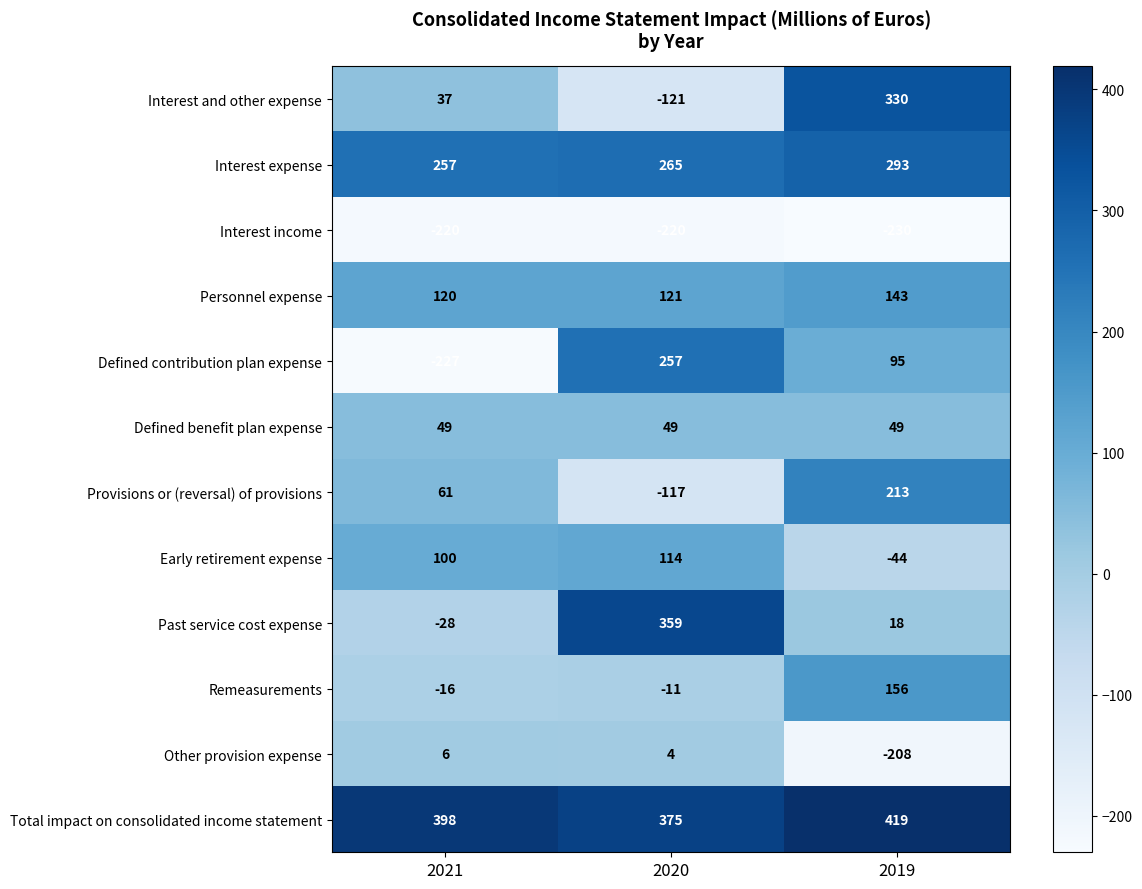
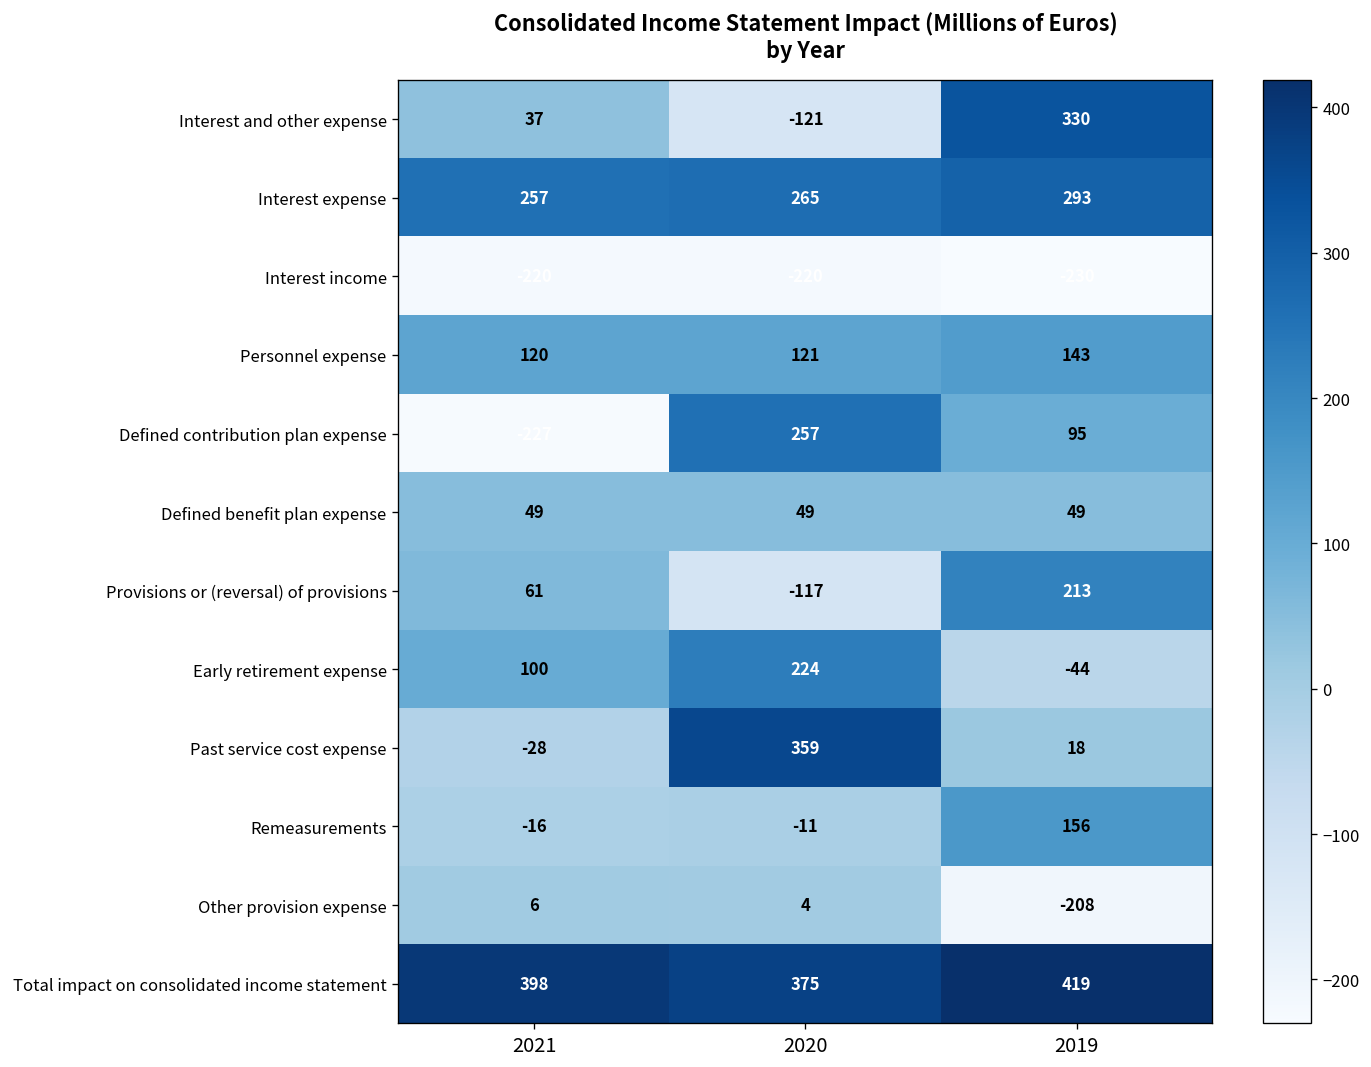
  {
    "Interest and other expense": {
      "2021": 37,
      "2020": -121,
      "2019": 330
    },
    "Interest expense": {
      "2021": 257,
      "2020": 265,
      "2019": 293
    },
    "Personnel expense": {
      "2021": 120,
      "2020": 121,
      "2019": 143
    },
    "Defined contribution plan expense": {
      "2020": 257,
      "2019": 95
    },
    "Defined benefit plan expense": {
      "2021": 49,
      "2020": 49,
      "2019": 49
    },
    "Provisions or (reversal) of provisions": {
      "2021": 61,
      "2020": -117,
      "2019": 213
    },
    "Early retirement expense": {
      "2021": 100,
-     "2020": 114,
+     "2020": 224,
      "2019": -44
    },
    "Past service cost expense": {
      "2021": -28,
      "2020": 359,
      "2019": 18
    },
    "Remeasurements": {
      "2021": -16,
      "2020": -11,
      "2019": 156
    },
    "Other provision expense": {
      "2021": 6,
      "2020": 4,
      "2019": -208
    },
    "Total impact on consolidated income statement": {
      "2021": 398,
      "2020": 375,
      "2019": 419
    }
  }
